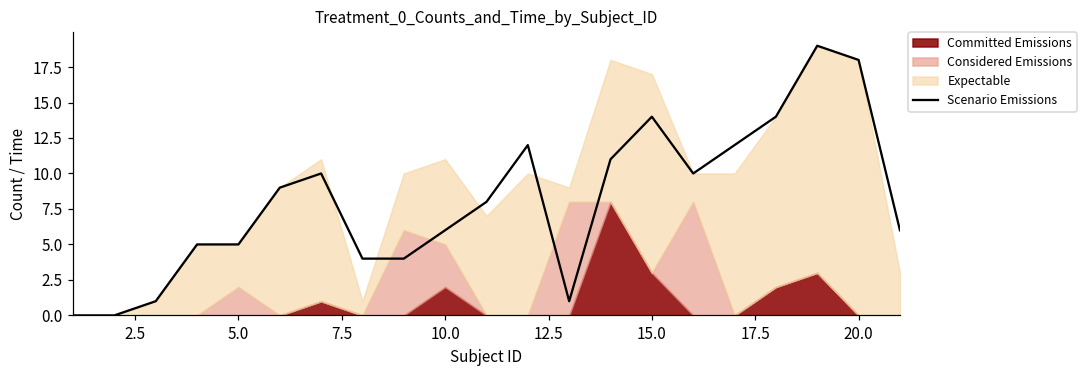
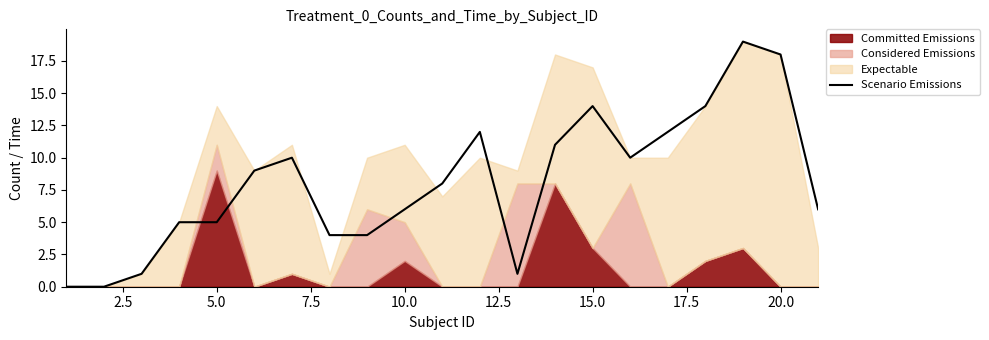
  {
    "Committed Emissions": {
-     "5.0": 0,
+     "5.0": 9,
      "10.0": 2
    },
    "Scenario Emissions": {
      "10.0": 6,
      "15.0": 14
    }
  }
